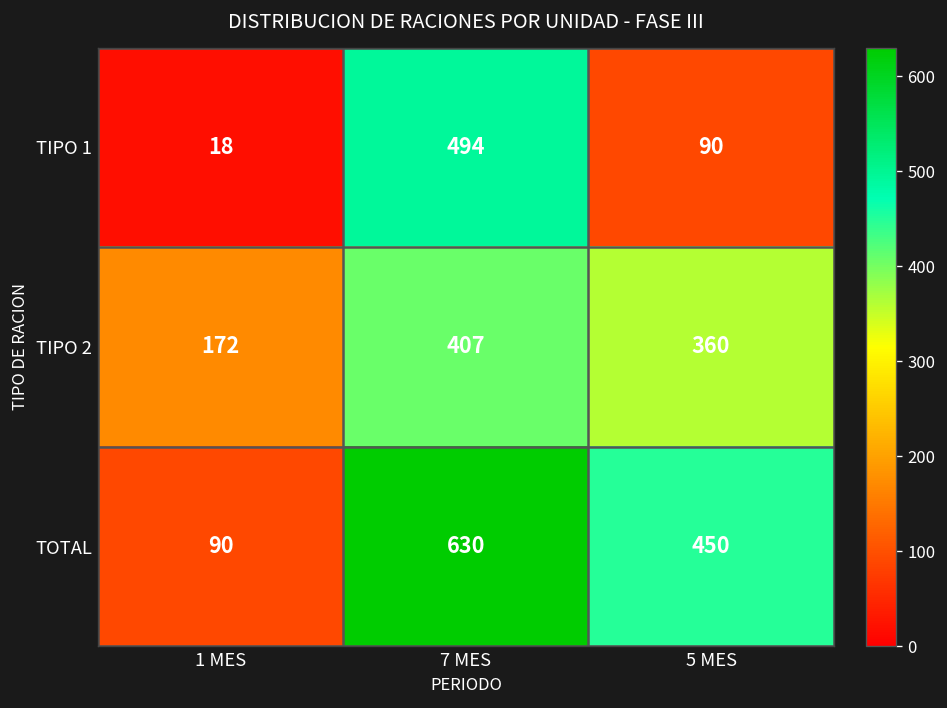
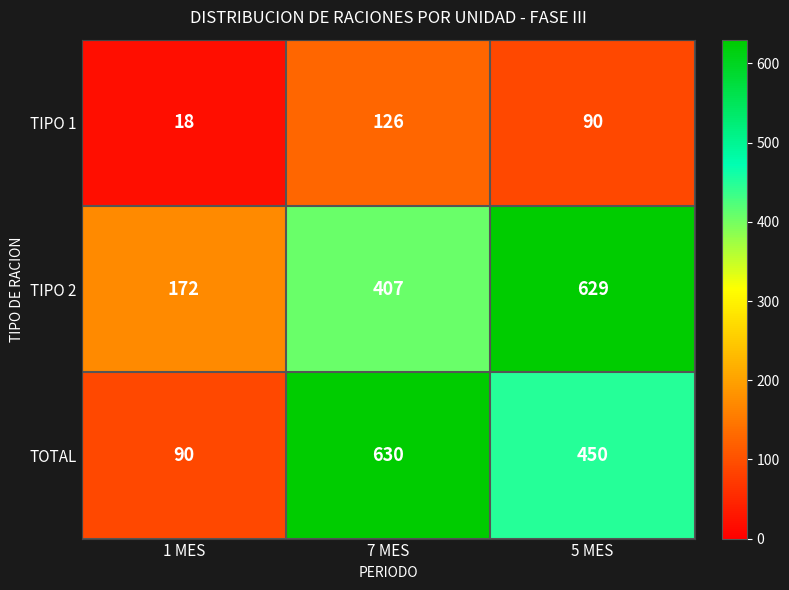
  {
    "TIPO 1": {
      "1 MES": 18,
-     "7 MES": 494,
+     "7 MES": 126,
      "5 MES": 90
    },
    "TIPO 2": {
      "1 MES": 172,
      "7 MES": 407,
-     "5 MES": 360
+     "5 MES": 629
    },
    "TOTAL": {
      "1 MES": 90,
      "7 MES": 630,
      "5 MES": 450
    }
  }
